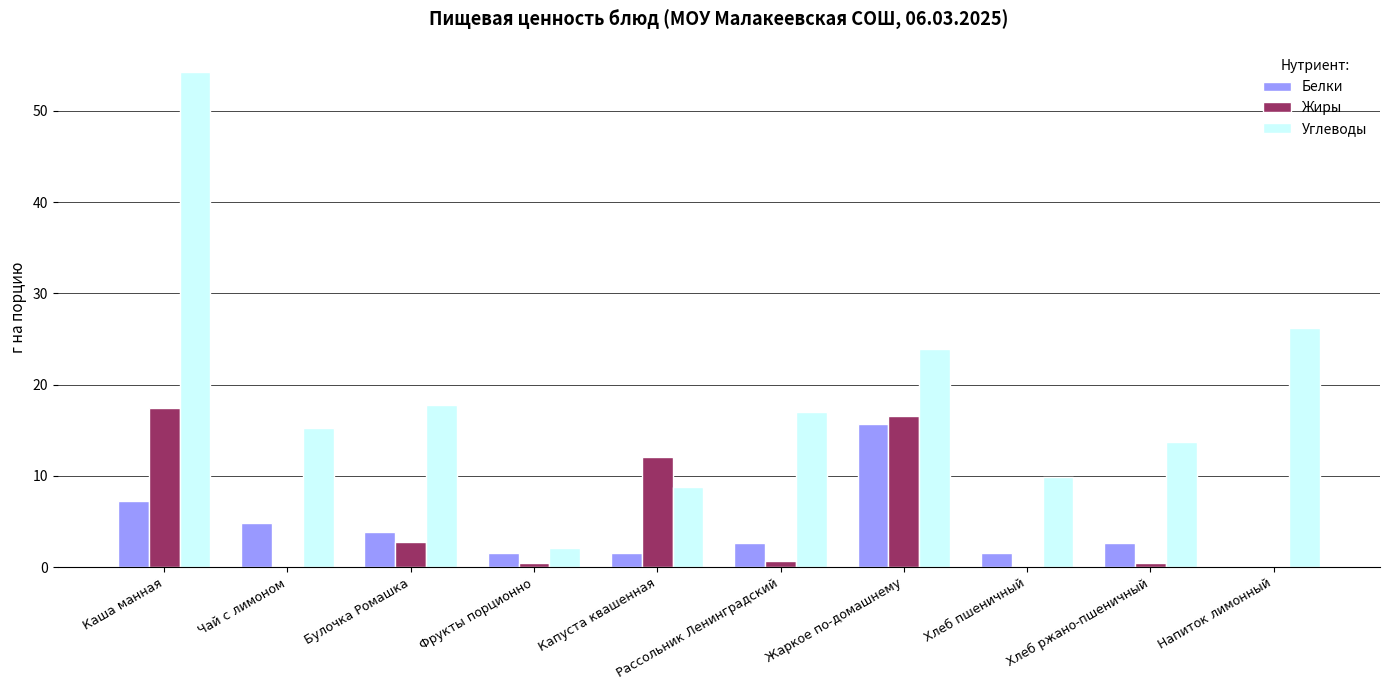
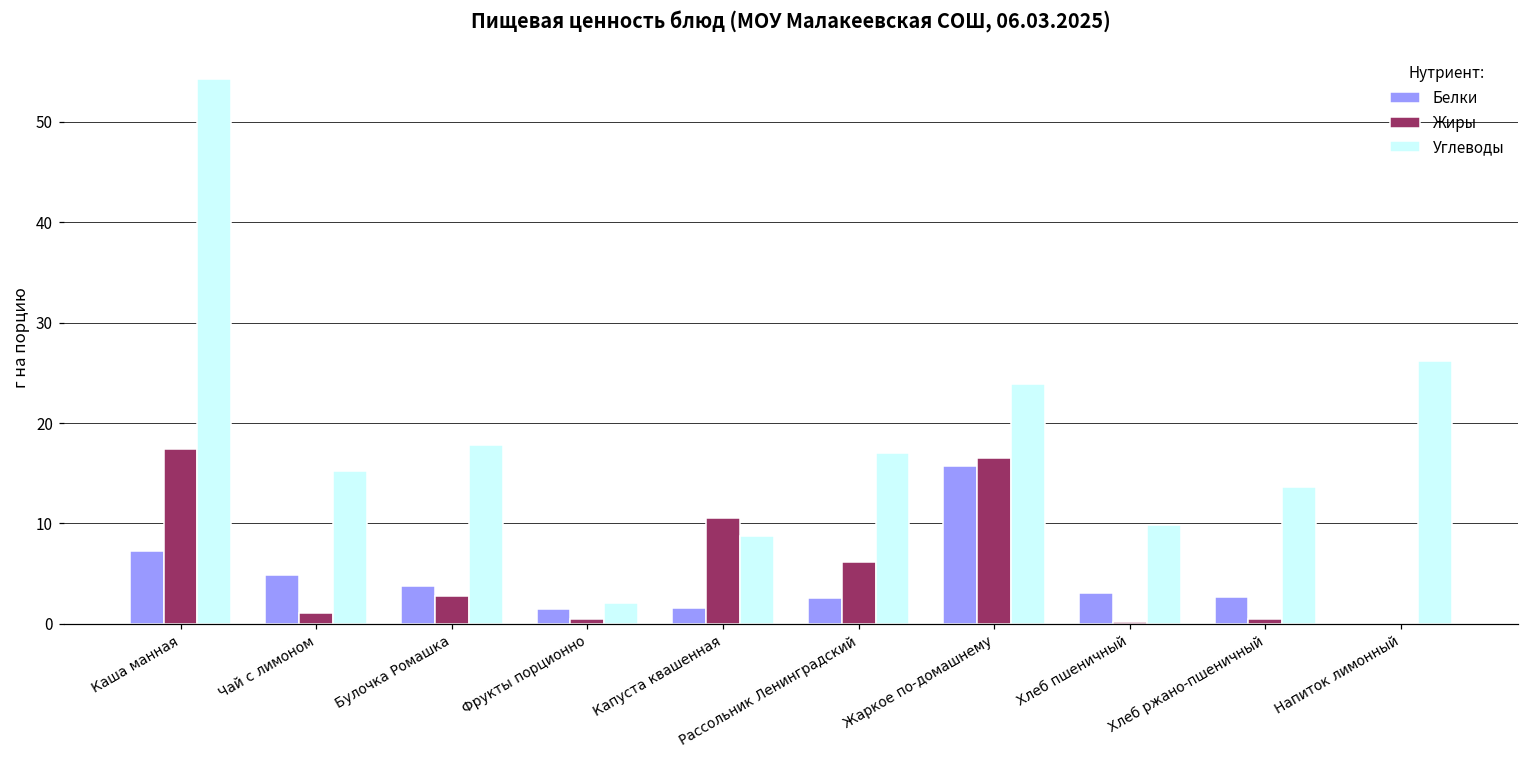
  {
    "Белки": {
      "Каша манная": 7,
      "Чай с лимоном": 5,
      "Булочка Ромашка": 4,
      "Фрукты порционно": 2,
      "Капуста квашенная": 2,
      "Рассольник Ленинградский": 3,
      "Жаркое по-домашнему": 16,
-     "Хлеб пшеничный": 2,
+     "Хлеб пшеничный": 3,
      "Хлеб ржано-пшеничный": 3
    },
    "Жиры": {
      "Каша манная": 17,
-     "Чай с лимоном": 0,
+     "Чай с лимоном": 1,
      "Булочка Ромашка": 3,
      "Фрукты порционно": 1,
-     "Капуста квашенная": 12,
-     "Рассольник Ленинградский": 1,
+     "Капуста квашенная": 11,
+     "Рассольник Ленинградский": 6,
      "Жаркое по-домашнему": 17,
      "Хлеб ржано-пшеничный": 0,
      "Напиток лимонный": 0
    },
    "Углеводы": {
      "Каша манная": 54,
      "Чай с лимоном": 15,
      "Булочка Ромашка": 18,
      "Фрукты порционно": 2,
      "Капуста квашенная": 9,
      "Рассольник Ленинградский": 17,
      "Жаркое по-домашнему": 24,
      "Хлеб пшеничный": 10,
      "Хлеб ржано-пшеничный": 14,
      "Напиток лимонный": 26
    }
  }
